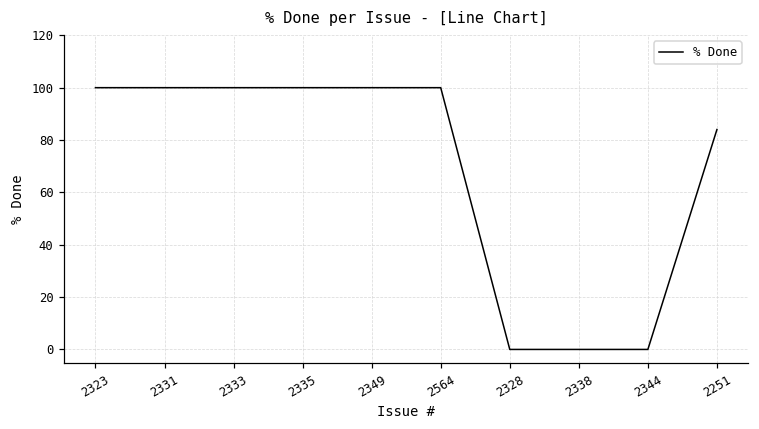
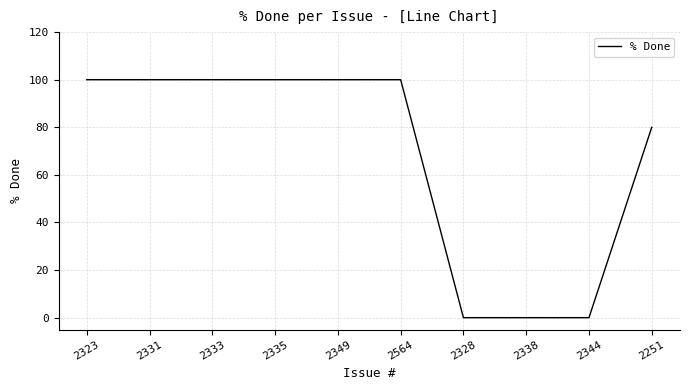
  {
    "2323": 100,
    "2331": 100,
    "2333": 100,
    "2335": 100,
    "2349": 100,
    "2564": 100,
    "2328": 0,
    "2338": 0,
    "2344": 0,
-   "2251": 84
+   "2251": 80
  }
